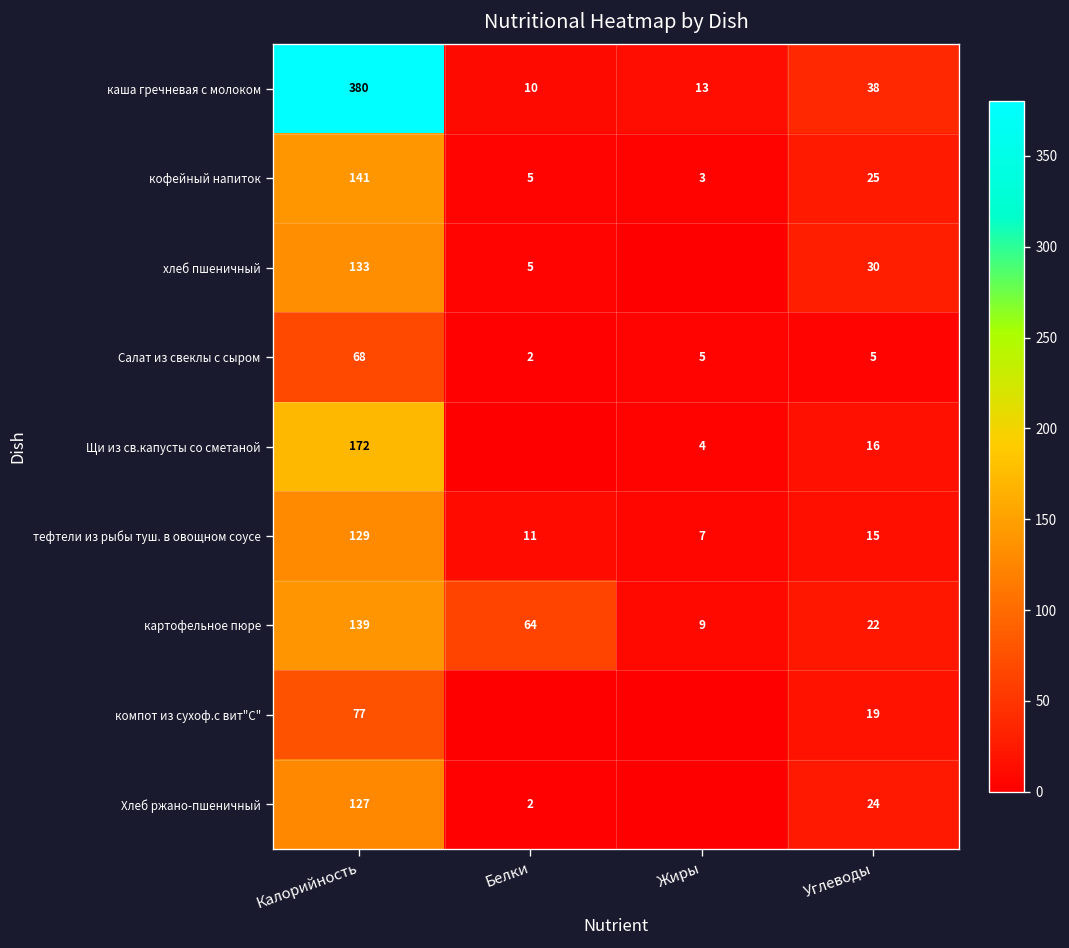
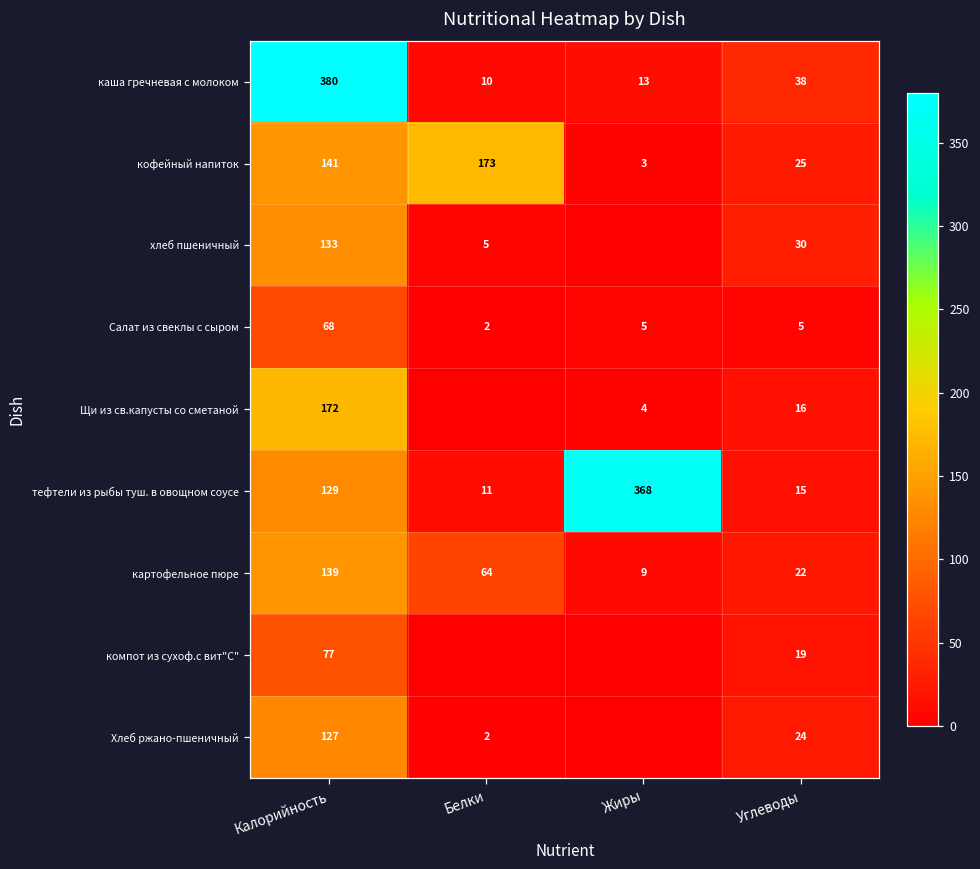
  {
    "каша гречневая с молоком": {
      "Калорийность": 380,
      "Белки": 10,
      "Жиры": 13,
      "Углеводы": 38
    },
    "кофейный напиток": {
      "Калорийность": 141,
-     "Белки": 5,
+     "Белки": 173,
      "Жиры": 3,
      "Углеводы": 25
    },
    "хлеб пшеничный": {
      "Калорийность": 133,
      "Белки": 5,
      "Углеводы": 30
    },
    "Салат из свеклы с сыром": {
      "Калорийность": 68,
      "Белки": 2,
      "Жиры": 5,
      "Углеводы": 5
    },
    "Щи из св.капусты со сметаной": {
      "Калорийность": 172,
      "Жиры": 4,
      "Углеводы": 16
    },
    "тефтели из рыбы туш. в овощном соусе": {
      "Калорийность": 129,
      "Белки": 11,
-     "Жиры": 7,
+     "Жиры": 368,
      "Углеводы": 15
    },
    "картофельное пюре": {
      "Калорийность": 139,
      "Белки": 64,
      "Жиры": 9,
      "Углеводы": 22
    },
    "компот из сухоф.с вит\"С\"": {
      "Калорийность": 77,
      "Углеводы": 19
    },
    "Хлеб ржано-пшеничный": {
      "Калорийность": 127,
      "Белки": 2,
      "Углеводы": 24
    }
  }
